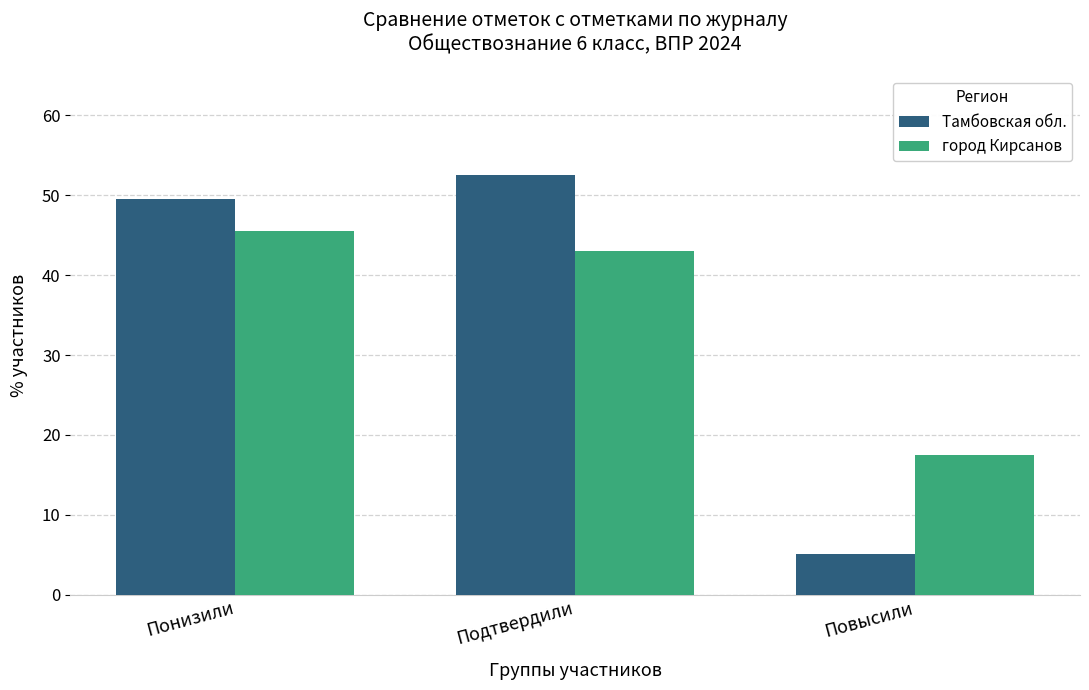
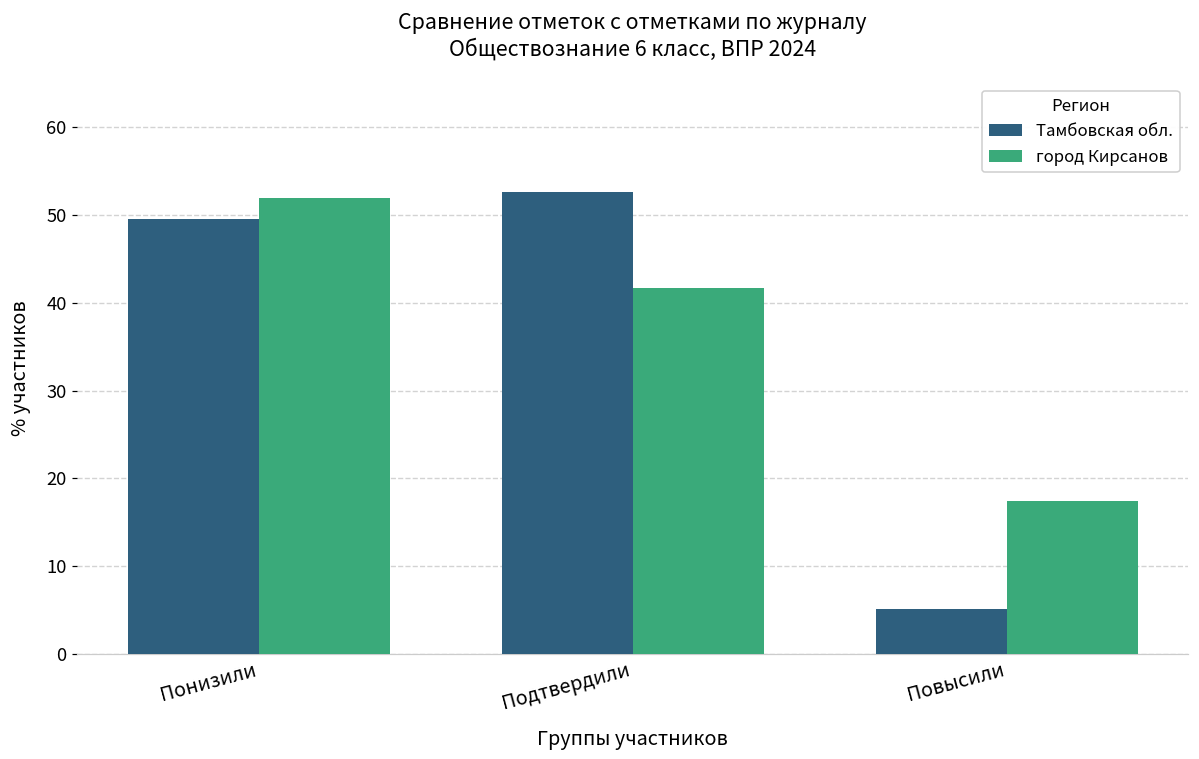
  {
    "Тамбовская обл.": {
      "Понизили": 50,
      "Подтвердили": 53,
      "Повысили": 5
    },
    "город Кирсанов": {
-     "Понизили": 46,
-     "Подтвердили": 43,
+     "Понизили": 52,
+     "Подтвердили": 42,
      "Повысили": 17
    }
  }
